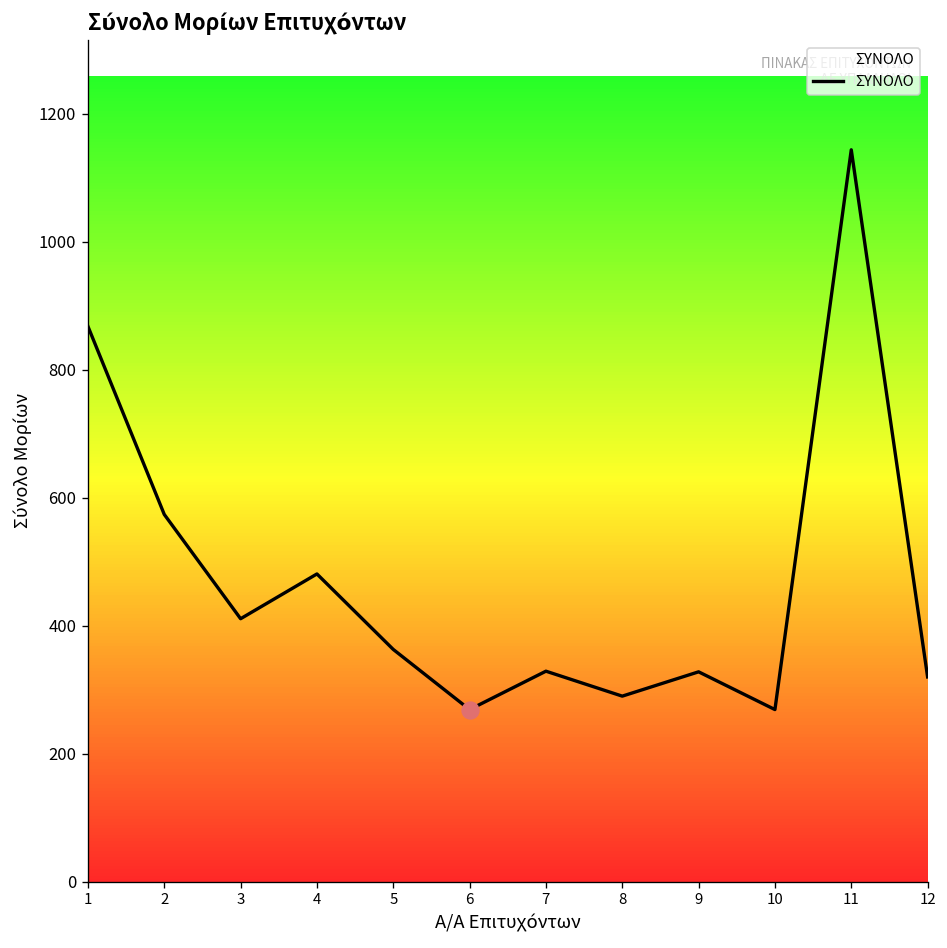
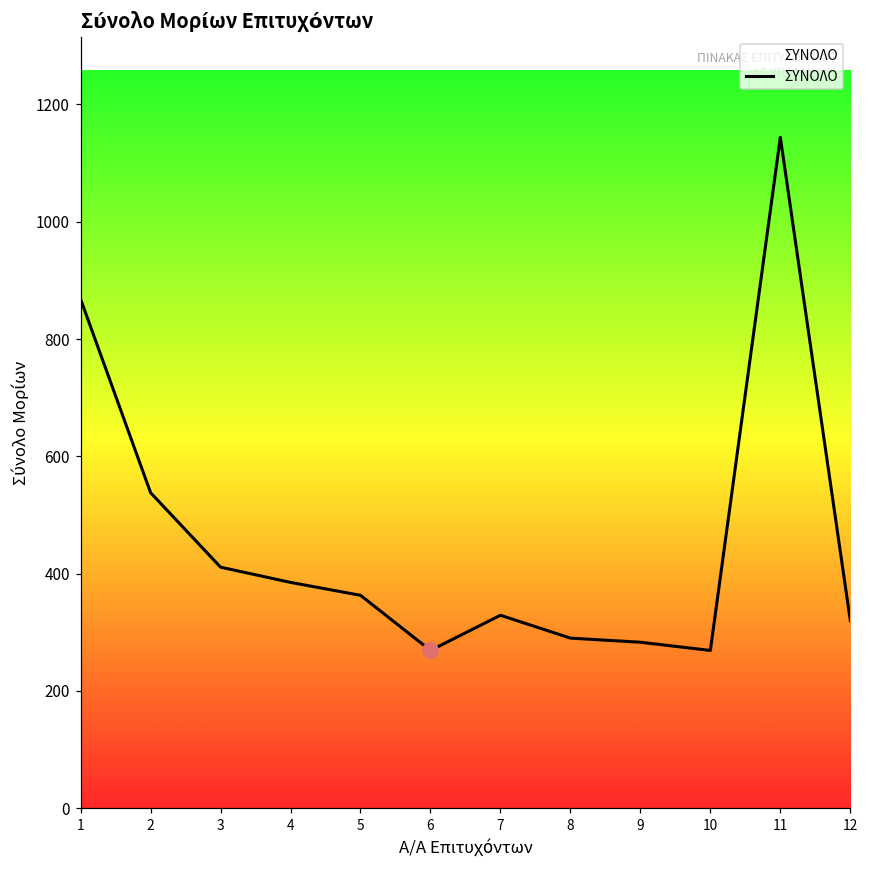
  {
    "ΣΥΝΟΛΟ": {
      "1": 870,
-     "2": 570,
+     "2": 540,
      "3": 410,
-     "4": 480,
+     "4": 390,
      "5": 360,
      "7": 330,
      "8": 290,
-     "9": 330,
+     "9": 280,
      "10": 270,
      "11": 1140,
      "12": 320
    }
  }
